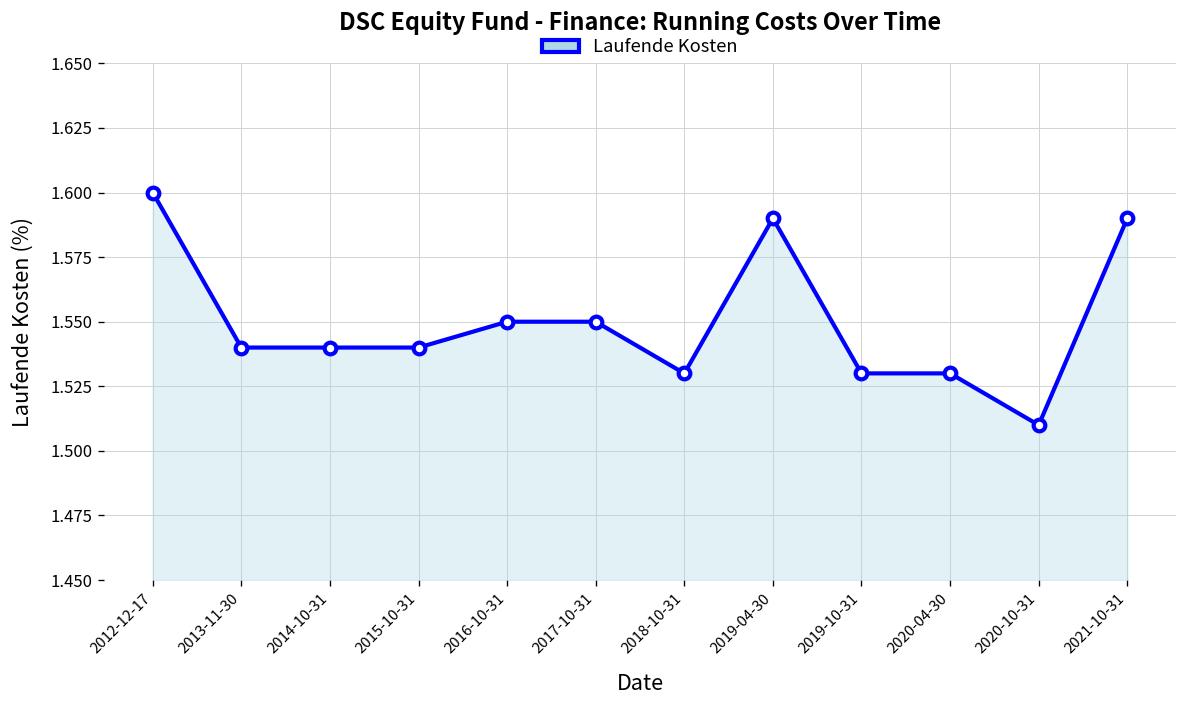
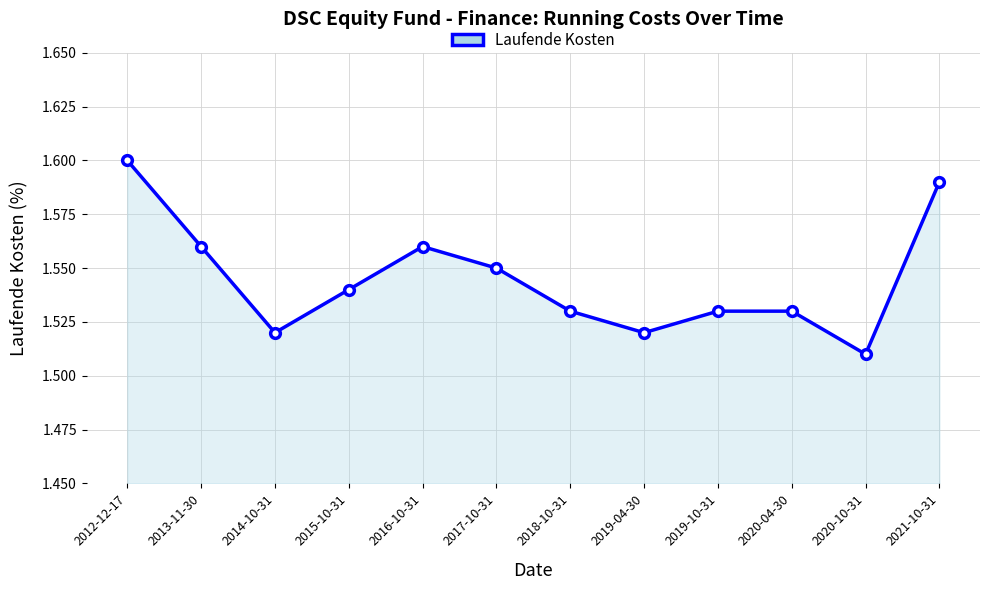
  {
    "2012-12-17": 1.60,
-   "2013-11-30": 1.54,
-   "2014-10-31": 1.54,
+   "2013-11-30": 1.56,
+   "2014-10-31": 1.52,
    "2015-10-31": 1.54,
-   "2016-10-31": 1.55,
+   "2016-10-31": 1.56,
    "2017-10-31": 1.55,
    "2018-10-31": 1.53,
-   "2019-04-30": 1.59,
+   "2019-04-30": 1.52,
    "2019-10-31": 1.53,
    "2020-04-30": 1.53,
    "2020-10-31": 1.51,
    "2021-10-31": 1.59
  }
